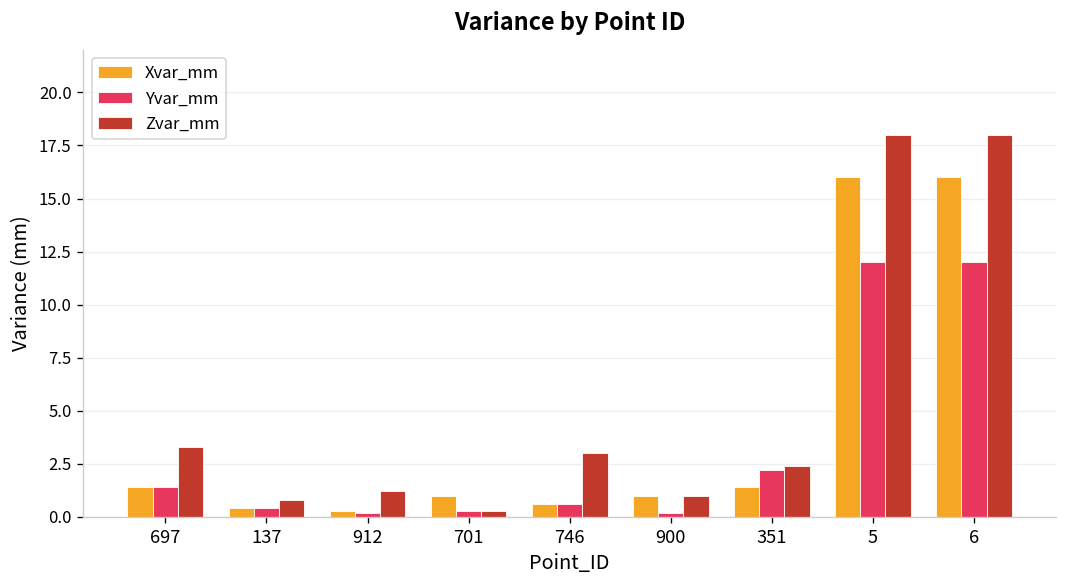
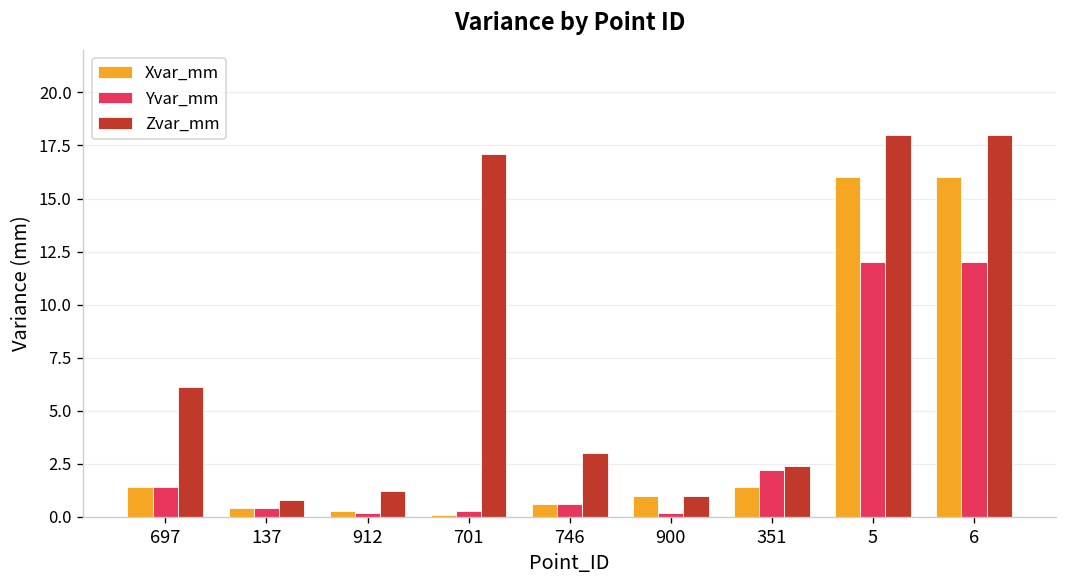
  {
    "Xvar_mm": {
      "697": 1.4,
      "137": 0.4,
      "912": 0.3,
-     "701": 1.0,
+     "701": 0.1,
      "746": 0.6,
      "900": 1.0,
      "351": 1.4,
      "5": 16.0,
      "6": 16.0
    },
    "Yvar_mm": {
      "697": 1.4,
      "137": 0.4,
      "912": 0.2,
      "701": 0.3,
      "746": 0.6,
      "900": 0.2,
      "351": 2.2,
      "5": 12.0,
      "6": 12.0
    },
    "Zvar_mm": {
-     "697": 3.3,
+     "697": 6.1,
      "137": 0.8,
      "912": 1.2,
-     "701": 0.3,
+     "701": 17.1,
      "746": 3.0,
      "900": 1.0,
      "351": 2.4,
      "5": 18.0,
      "6": 18.0
    }
  }
